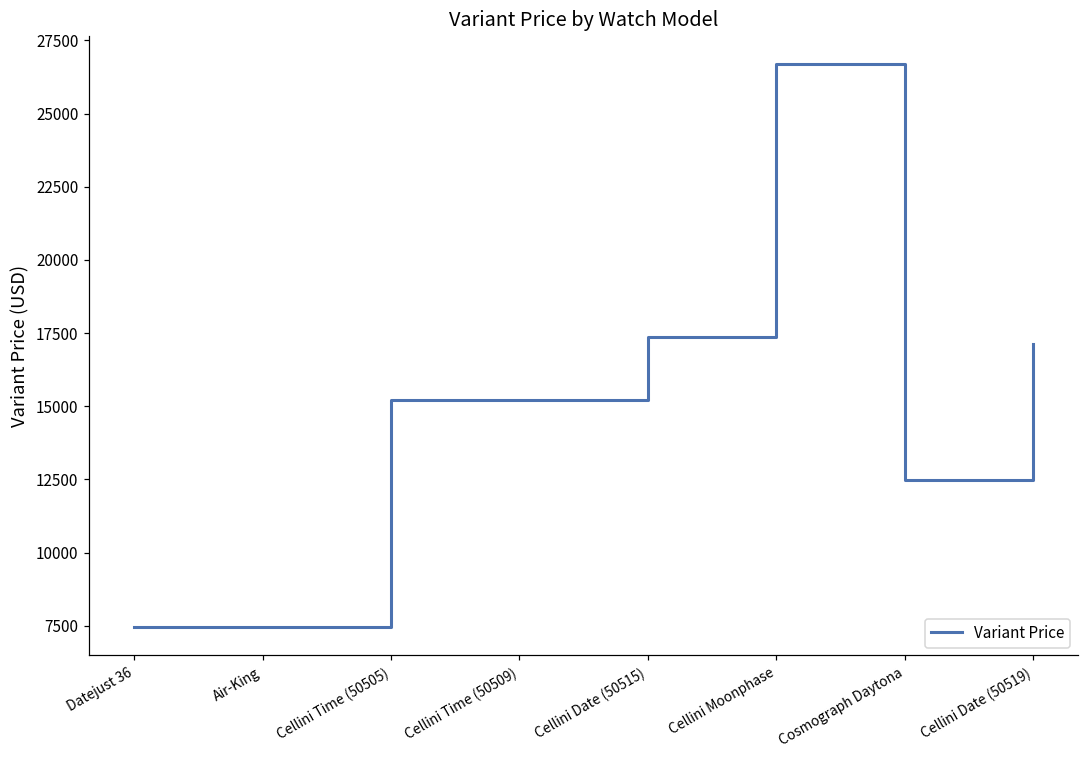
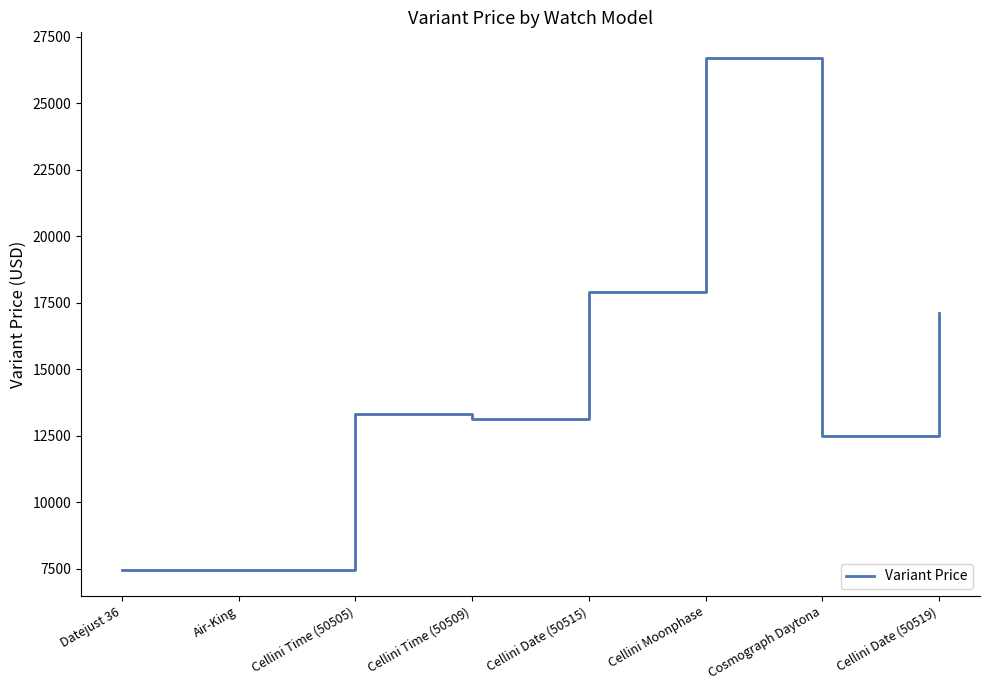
  {
    "Datejust 36": 7500,
    "Air-King": 7500,
-   "Cellini Time (50505)": 15200,
-   "Cellini Time (50509)": 15200,
-   "Cellini Date (50515)": 17400,
+   "Cellini Time (50505)": 13300,
+   "Cellini Time (50509)": 13100,
+   "Cellini Date (50515)": 17900,
    "Cellini Moonphase": 26700,
    "Cosmograph Daytona": 12500,
    "Cellini Date (50519)": 17100
  }
